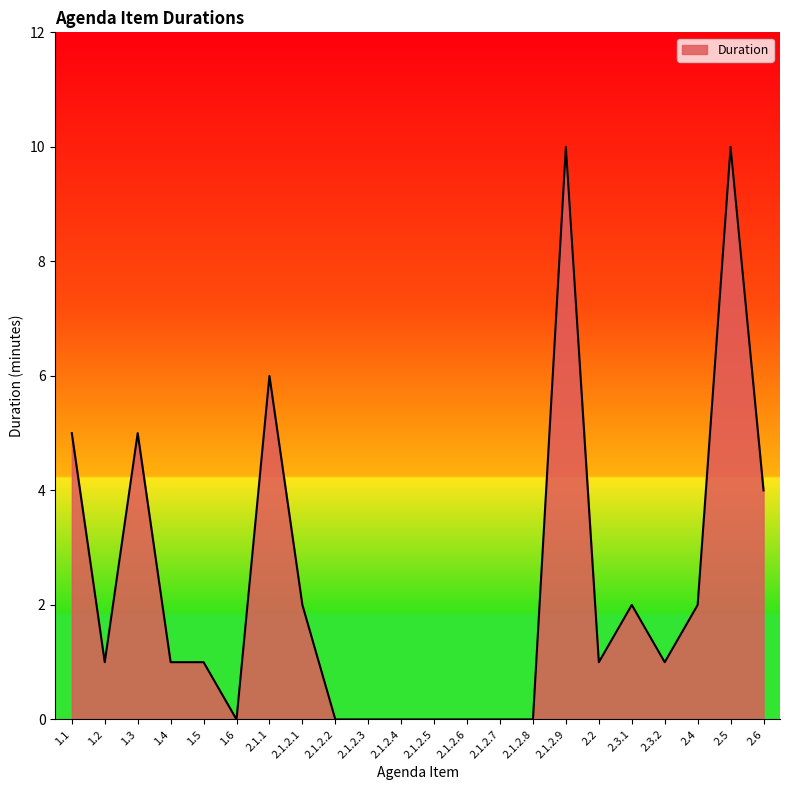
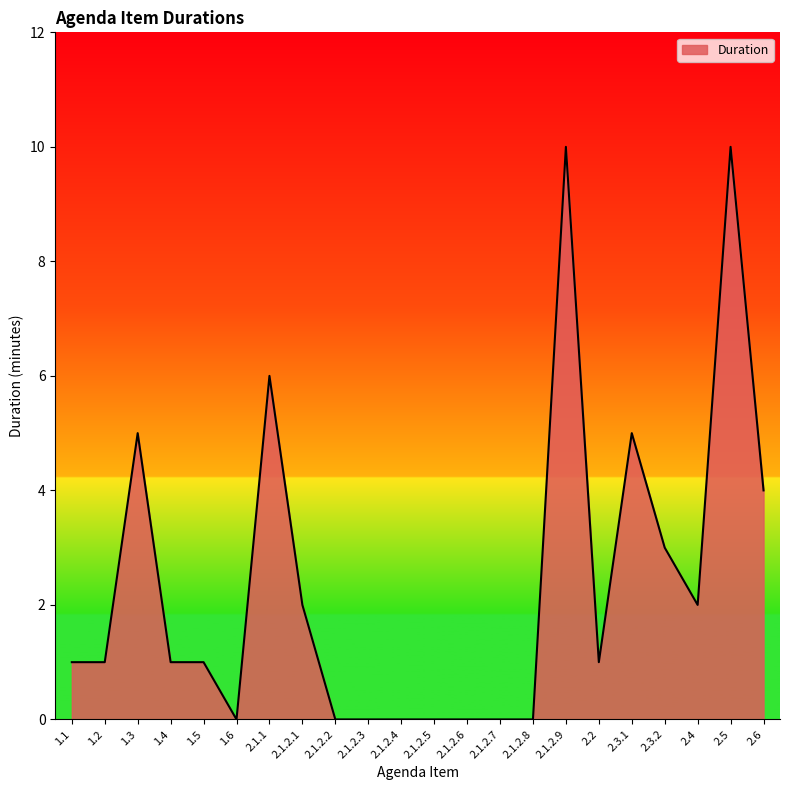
  {
-   "1.1": 5,
+   "1.1": 1,
    "1.2": 1,
    "1.3": 5,
    "1.4": 1,
    "1.5": 1,
    "1.6": 0,
    "2.1.1": 6,
    "2.1.2.1": 2,
    "2.1.2.2": 0,
    "2.1.2.3": 0,
    "2.1.2.4": 0,
    "2.1.2.5": 0,
    "2.1.2.6": 0,
    "2.1.2.7": 0,
    "2.1.2.8": 0,
    "2.1.2.9": 10,
    "2.2": 1,
-   "2.3.1": 2,
-   "2.3.2": 1,
+   "2.3.1": 5,
+   "2.3.2": 3,
    "2.4": 2,
    "2.5": 10,
    "2.6": 4
  }
